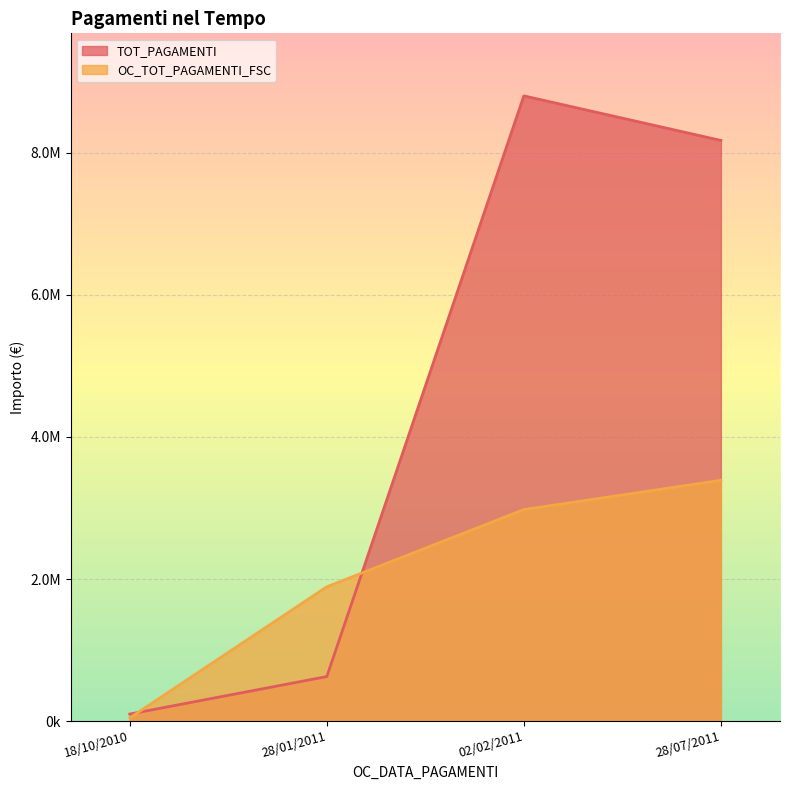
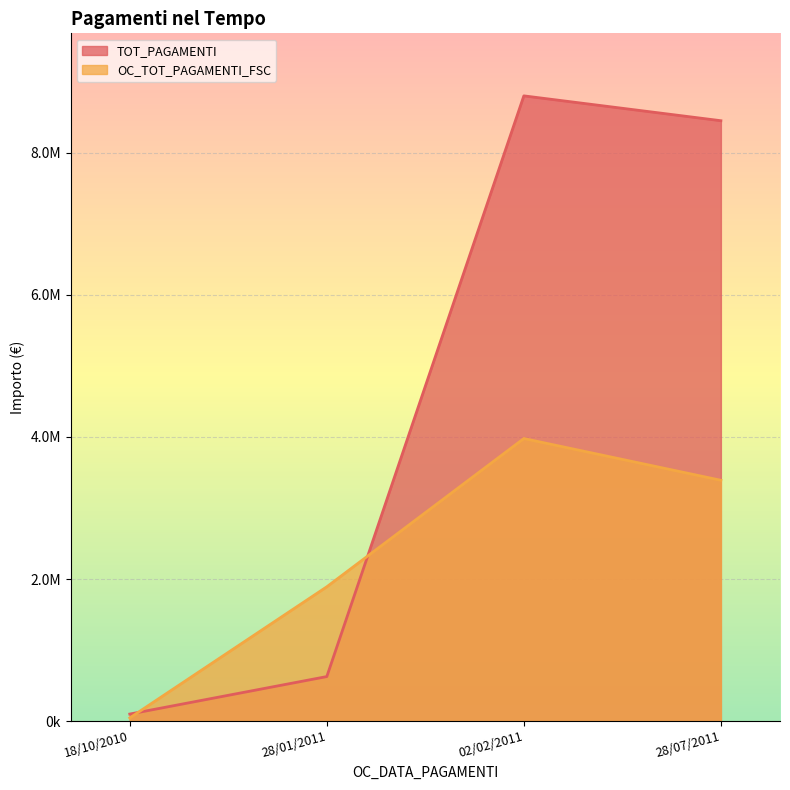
  {
    "TOT_PAGAMENTI": {
      "18/10/2010": 100000,
      "28/01/2011": 600000,
      "02/02/2011": 8800000,
-     "28/07/2011": 8200000
+     "28/07/2011": 8500000
    },
    "OC_TOT_PAGAMENTI_FSC": {
      "18/10/2010": 0,
      "28/01/2011": 1900000,
-     "02/02/2011": 3000000,
+     "02/02/2011": 4000000,
      "28/07/2011": 3400000
    }
  }
